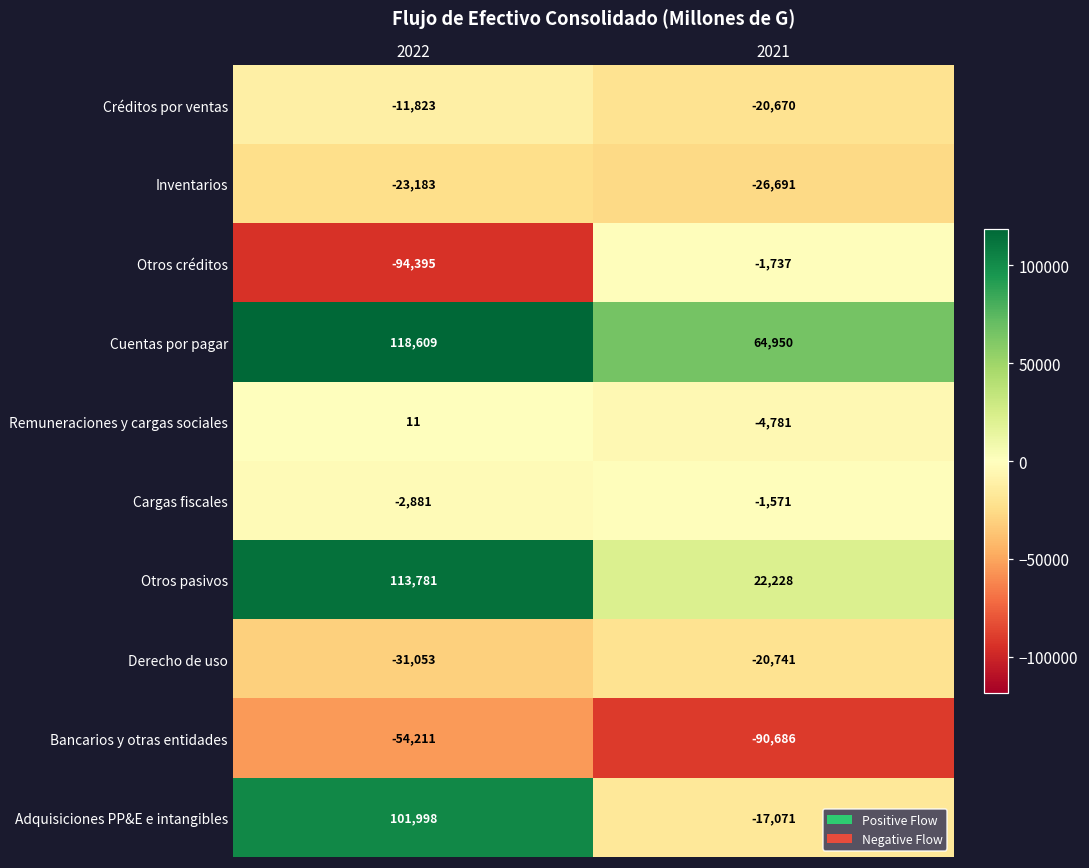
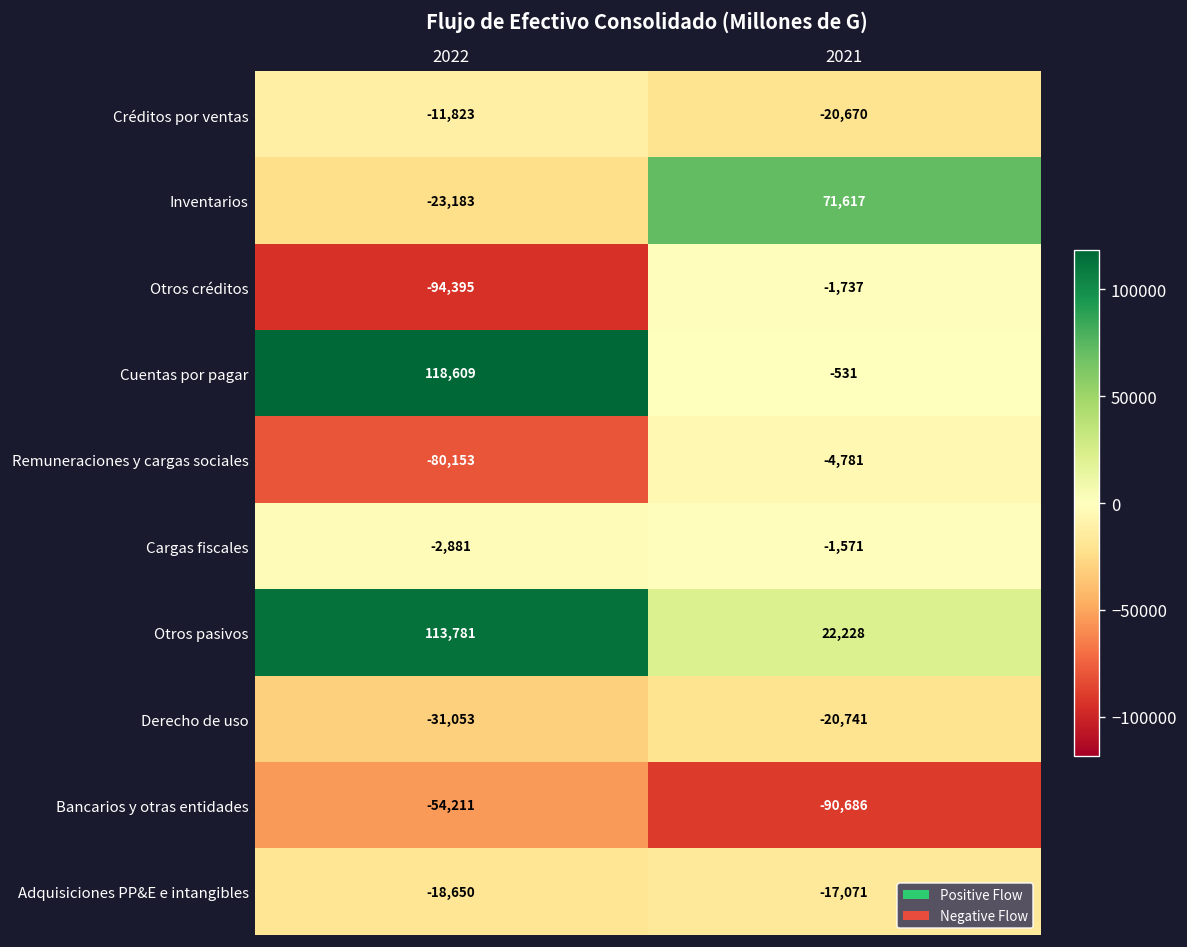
  {
    "Créditos por ventas": {
      "2022": "-11,823",
      "2021": "-20,670"
    },
    "Inventarios": {
      "2022": "-23,183",
-     "2021": "-26,691"
+     "2021": "71,617"
    },
    "Otros créditos": {
      "2022": "-94,395",
      "2021": "-1,737"
    },
    "Cuentas por pagar": {
      "2022": "118,609",
-     "2021": "64,950"
+     "2021": "-531"
    },
    "Remuneraciones y cargas sociales": {
-     "2022": "11",
+     "2022": "-80,153",
      "2021": "-4,781"
    },
    "Cargas fiscales": {
      "2022": "-2,881",
      "2021": "-1,571"
    },
    "Otros pasivos": {
      "2022": "113,781",
      "2021": "22,228"
    },
    "Derecho de uso": {
      "2022": "-31,053",
      "2021": "-20,741"
    },
    "Bancarios y otras entidades": {
      "2022": "-54,211",
      "2021": "-90,686"
    },
    "Adquisiciones PP&E e intangibles": {
-     "2022": "101,998",
+     "2022": "-18,650",
      "2021": "-17,071"
    }
  }
